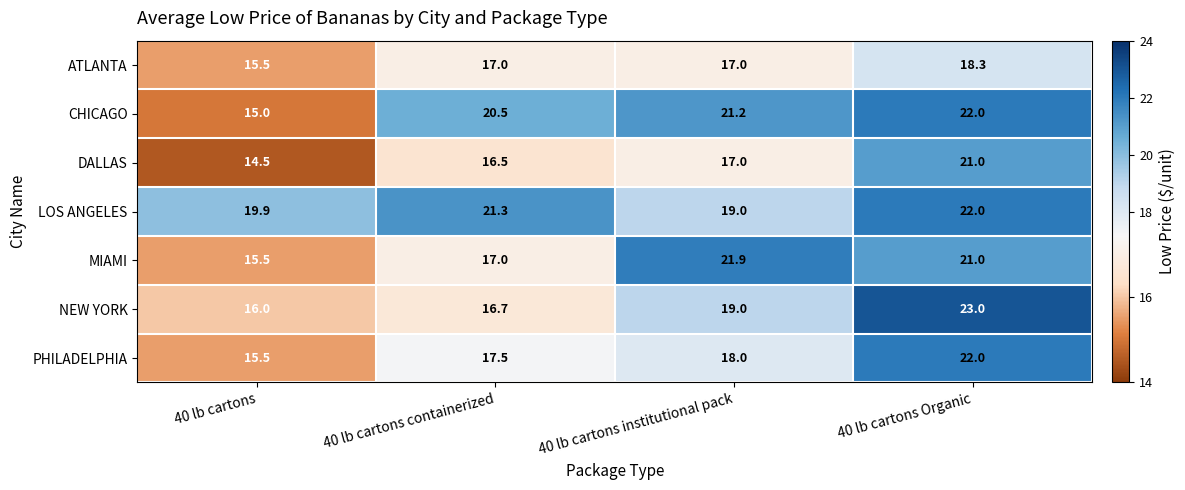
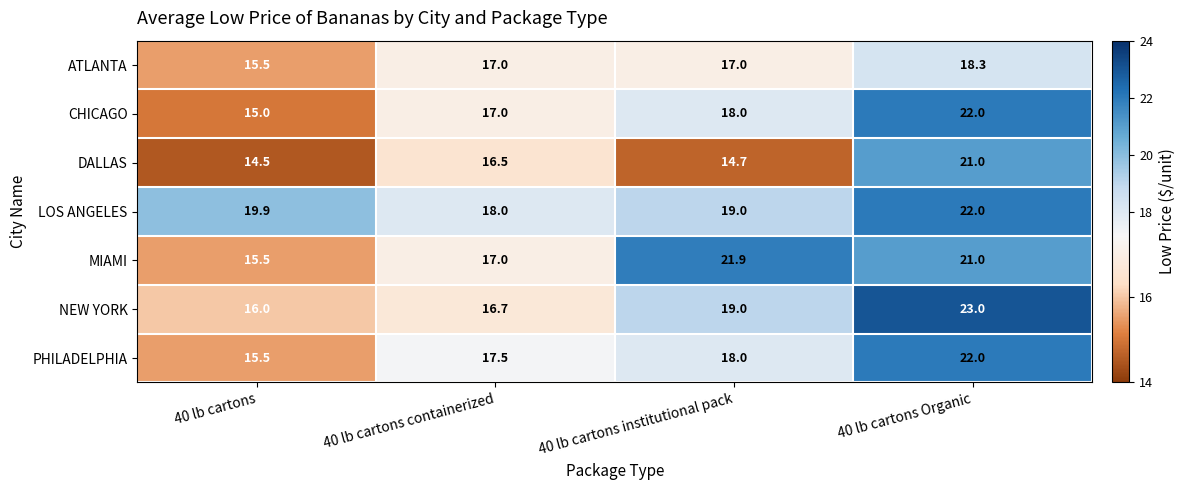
  {
    "ATLANTA": {
      "40 lb cartons": 15.5,
      "40 lb cartons containerized": 17.0,
      "40 lb cartons institutional pack": 17.0,
      "40 lb cartons Organic": 18.3
    },
    "CHICAGO": {
      "40 lb cartons": 15.0,
-     "40 lb cartons containerized": 20.5,
-     "40 lb cartons institutional pack": 21.2,
+     "40 lb cartons containerized": 17.0,
+     "40 lb cartons institutional pack": 18.0,
      "40 lb cartons Organic": 22.0
    },
    "DALLAS": {
      "40 lb cartons": 14.5,
      "40 lb cartons containerized": 16.5,
-     "40 lb cartons institutional pack": 17.0,
+     "40 lb cartons institutional pack": 14.7,
      "40 lb cartons Organic": 21.0
    },
    "LOS ANGELES": {
      "40 lb cartons": 19.9,
-     "40 lb cartons containerized": 21.3,
+     "40 lb cartons containerized": 18.0,
      "40 lb cartons institutional pack": 19.0,
      "40 lb cartons Organic": 22.0
    },
    "MIAMI": {
      "40 lb cartons": 15.5,
      "40 lb cartons containerized": 17.0,
      "40 lb cartons institutional pack": 21.9,
      "40 lb cartons Organic": 21.0
    },
    "NEW YORK": {
      "40 lb cartons": 16.0,
      "40 lb cartons containerized": 16.7,
      "40 lb cartons institutional pack": 19.0,
      "40 lb cartons Organic": 23.0
    },
    "PHILADELPHIA": {
      "40 lb cartons": 15.5,
      "40 lb cartons containerized": 17.5,
      "40 lb cartons institutional pack": 18.0,
      "40 lb cartons Organic": 22.0
    }
  }
